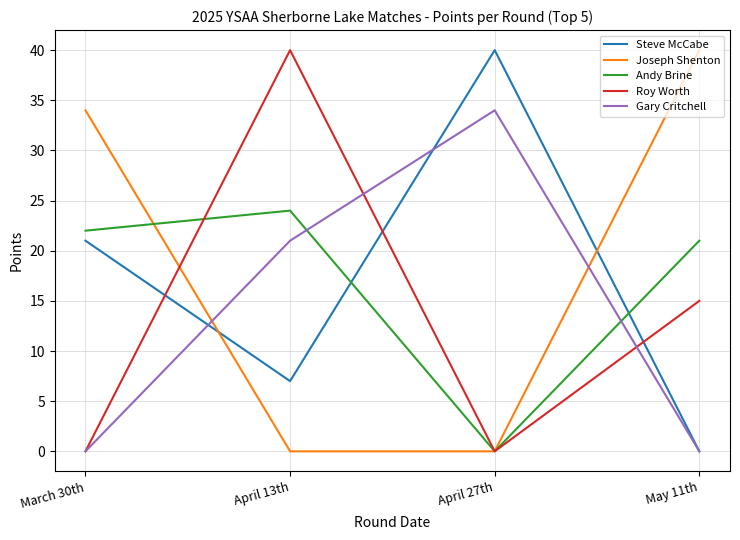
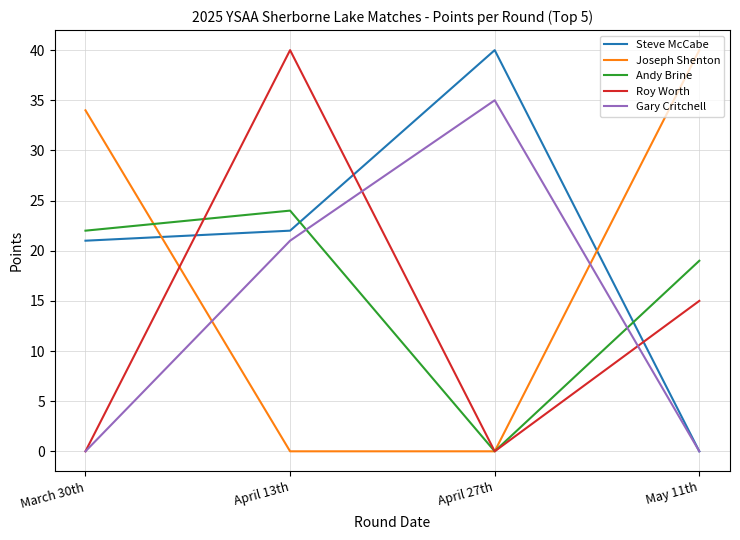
  {
    "Steve McCabe": {
      "March 30th": 21,
-     "April 13th": 7,
+     "April 13th": 22,
      "April 27th": 40
    },
    "Joseph Shenton": {
      "March 30th": 34,
      "April 13th": 0
    },
    "Andy Brine": {
      "March 30th": 22,
      "April 13th": 24,
-     "May 11th": 21
+     "May 11th": 19
    },
    "Roy Worth": {
      "April 13th": 40,
      "May 11th": 15
    },
    "Gary Critchell": {
      "April 13th": 21,
-     "April 27th": 34
+     "April 27th": 35
    }
  }
